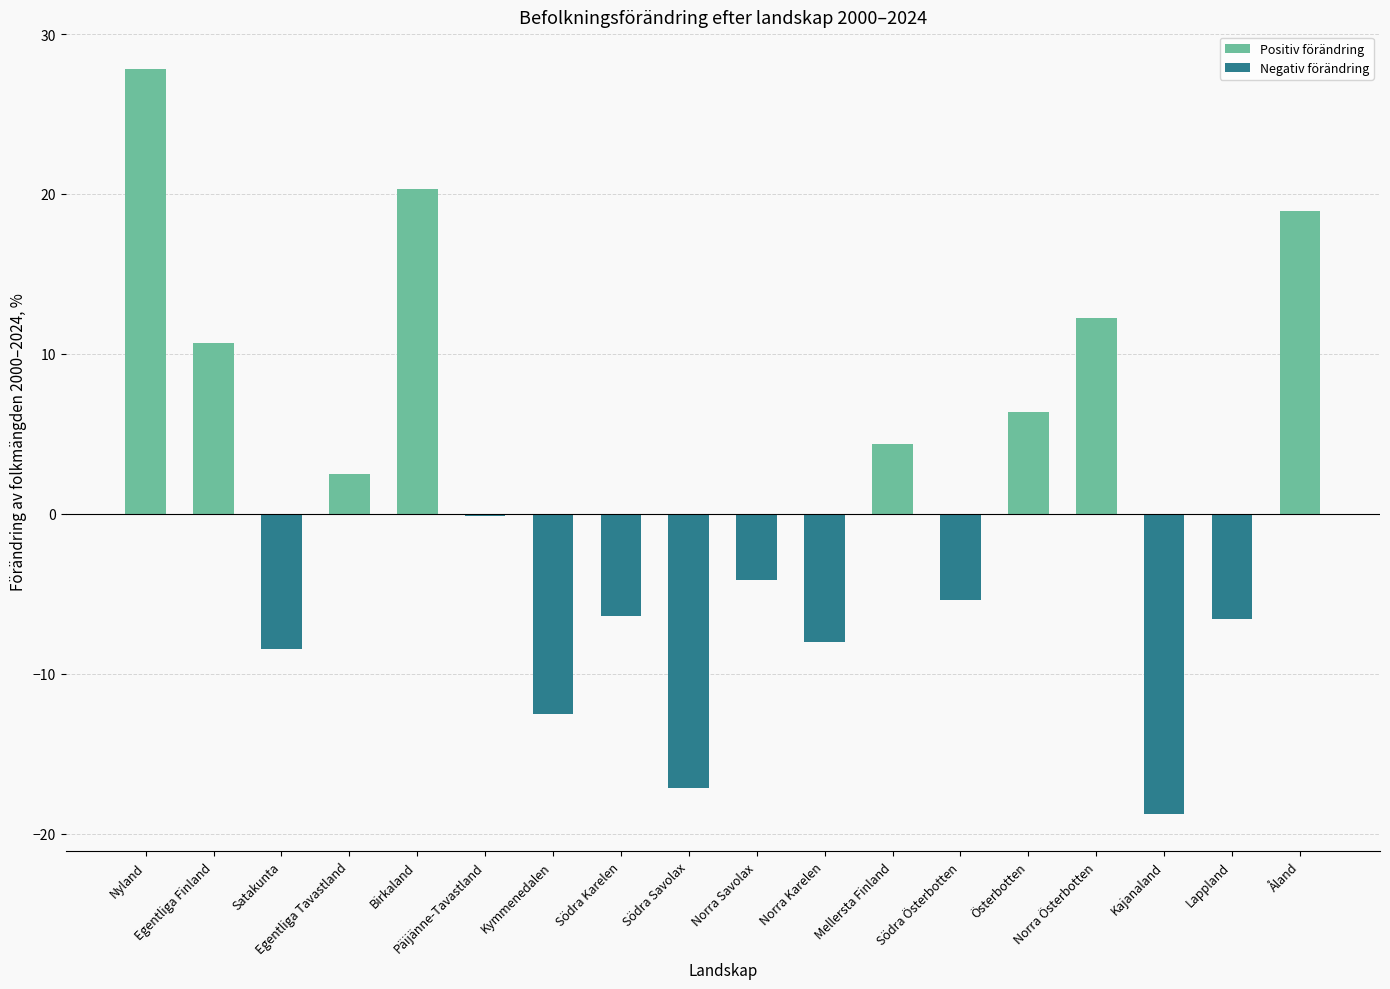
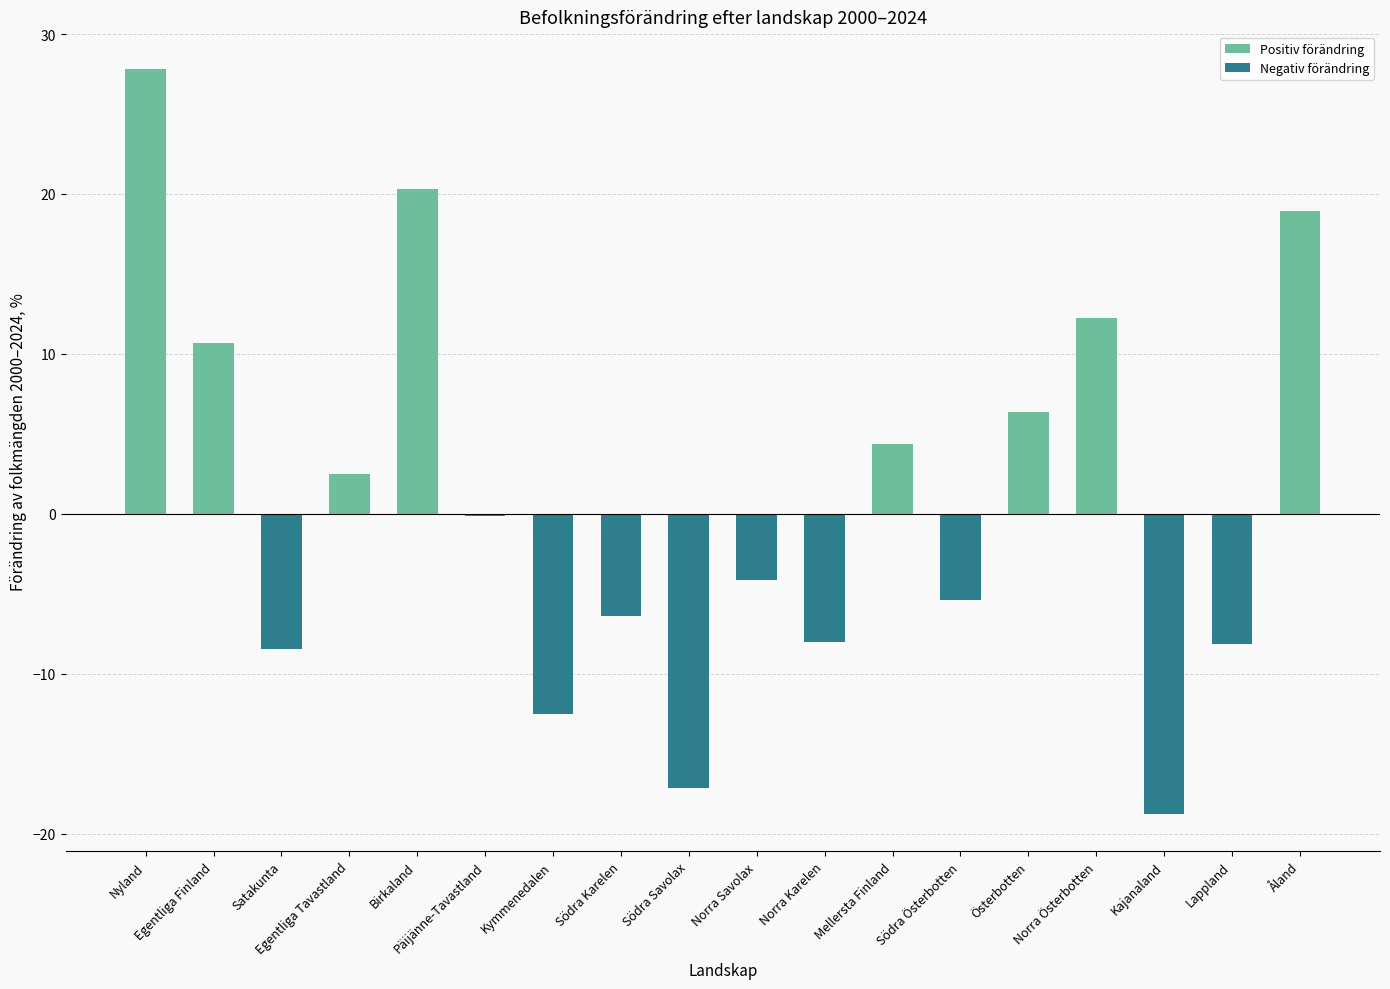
  {
    "Nyland": 27.8,
    "Egentliga Finland": 10.7,
    "Satakunta": -8.4,
    "Egentliga Tavastland": 2.5,
    "Birkaland": 20.3,
    "Kymmenedalen": -12.5,
    "Södra Karelen": -6.4,
    "Södra Savolax": -17.1,
    "Norra Savolax": -4.2,
    "Norra Karelen": -8.0,
    "Mellersta Finland": 4.3,
    "Södra Österbotten": -5.4,
    "Österbotten": 6.3,
    "Norra Österbotten": 12.3,
    "Kajanaland": -18.8,
-   "Lappland": -6.6,
+   "Lappland": -8.1,
    "Åland": 18.9
  }
